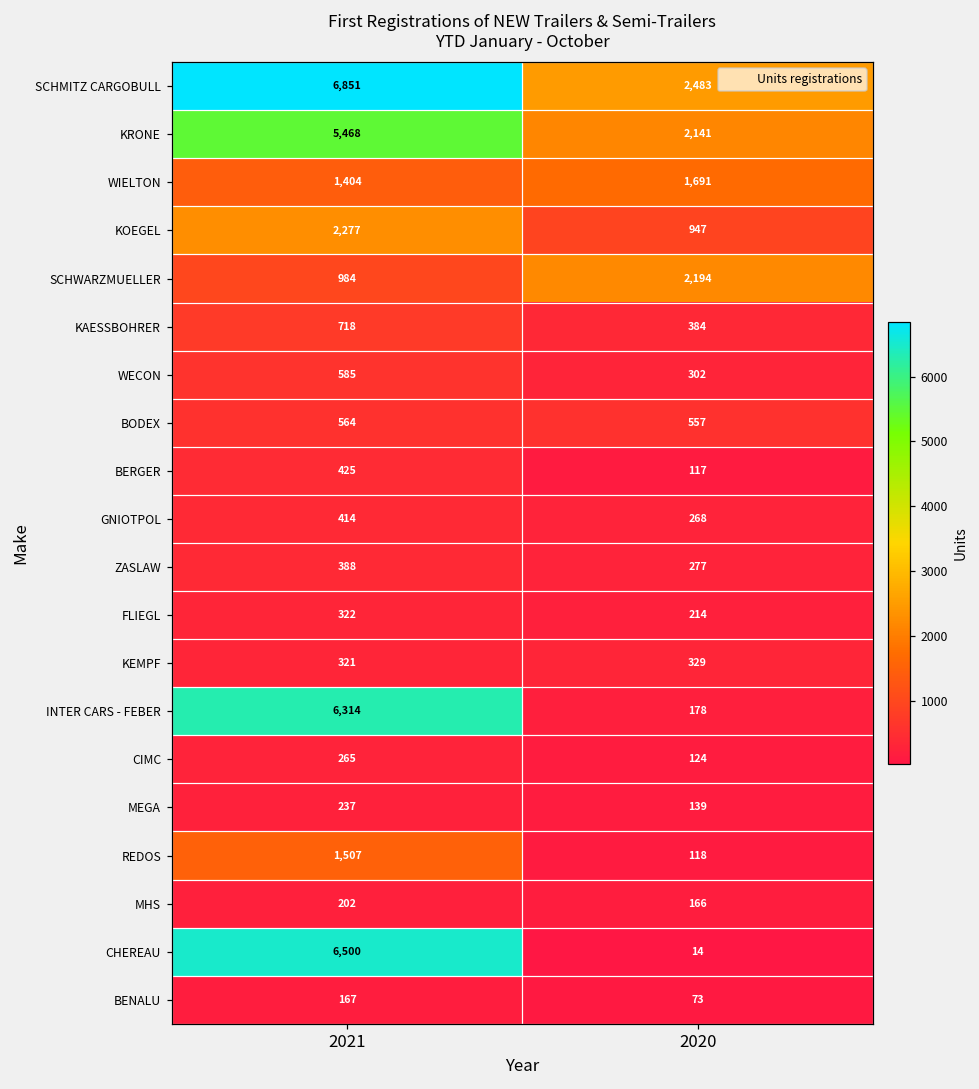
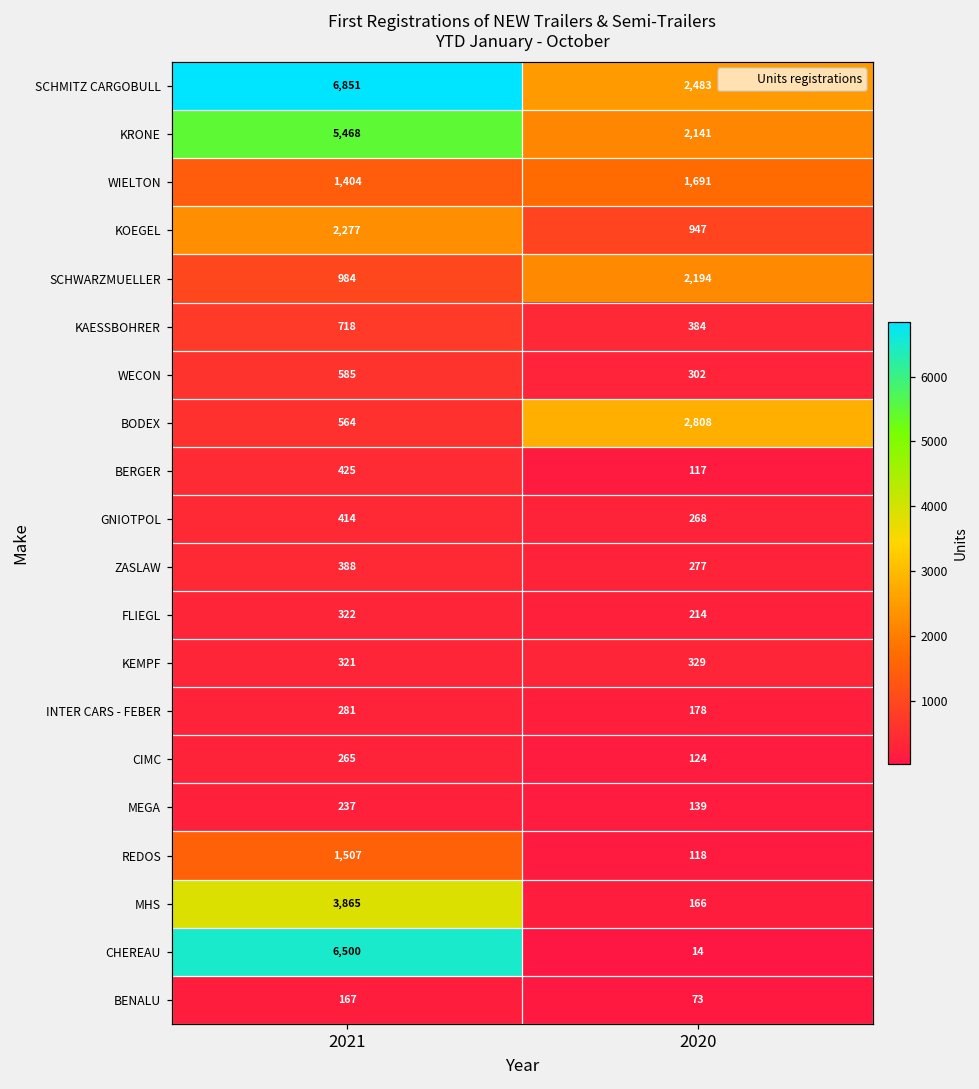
  {
    "SCHMITZ CARGOBULL": {
      "2021": "6,851",
      "2020": "2,483"
    },
    "KRONE": {
      "2021": "5,468",
      "2020": "2,141"
    },
    "WIELTON": {
      "2021": "1,404",
      "2020": "1,691"
    },
    "KOEGEL": {
      "2021": "2,277",
      "2020": "947"
    },
    "SCHWARZMUELLER": {
      "2021": "984",
      "2020": "2,194"
    },
    "KAESSBOHRER": {
      "2021": "718",
      "2020": "384"
    },
    "WECON": {
      "2021": "585",
      "2020": "302"
    },
    "BODEX": {
      "2021": "564",
-     "2020": "557"
+     "2020": "2,808"
    },
    "BERGER": {
      "2021": "425",
      "2020": "117"
    },
    "GNIOTPOL": {
      "2021": "414",
      "2020": "268"
    },
    "ZASLAW": {
      "2021": "388",
      "2020": "277"
    },
    "FLIEGL": {
      "2021": "322",
      "2020": "214"
    },
    "KEMPF": {
      "2021": "321",
      "2020": "329"
    },
    "INTER CARS - FEBER": {
-     "2021": "6,314",
+     "2021": "281",
      "2020": "178"
    },
    "CIMC": {
      "2021": "265",
      "2020": "124"
    },
    "MEGA": {
      "2021": "237",
      "2020": "139"
    },
    "REDOS": {
      "2021": "1,507",
      "2020": "118"
    },
    "MHS": {
-     "2021": "202",
+     "2021": "3,865",
      "2020": "166"
    },
    "CHEREAU": {
      "2021": "6,500",
      "2020": "14"
    },
    "BENALU": {
      "2021": "167",
      "2020": "73"
    }
  }
